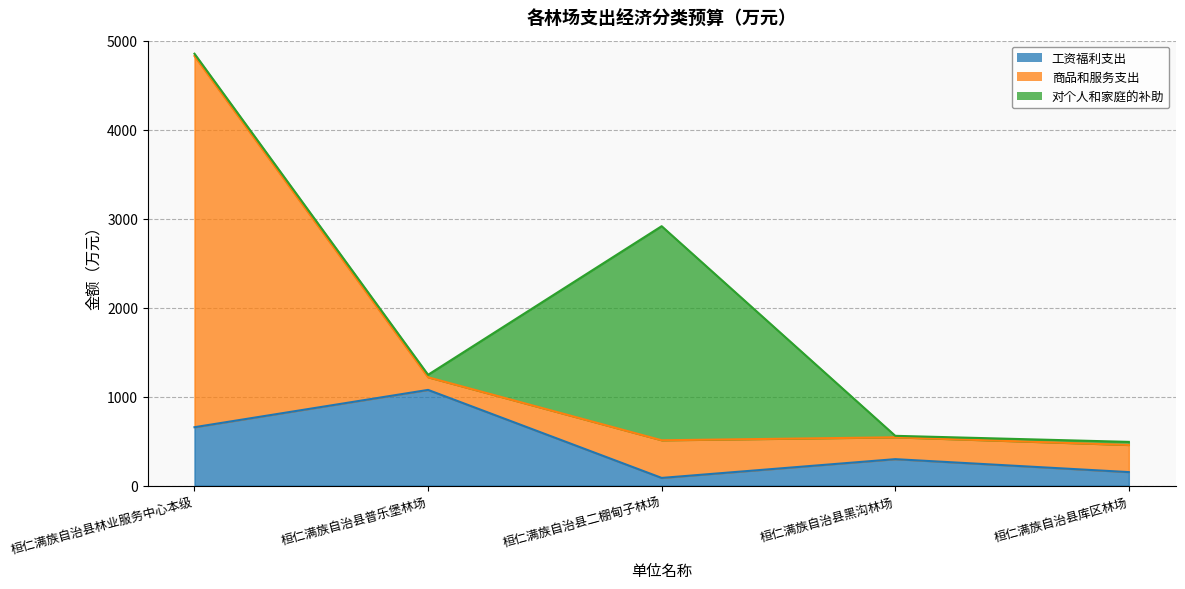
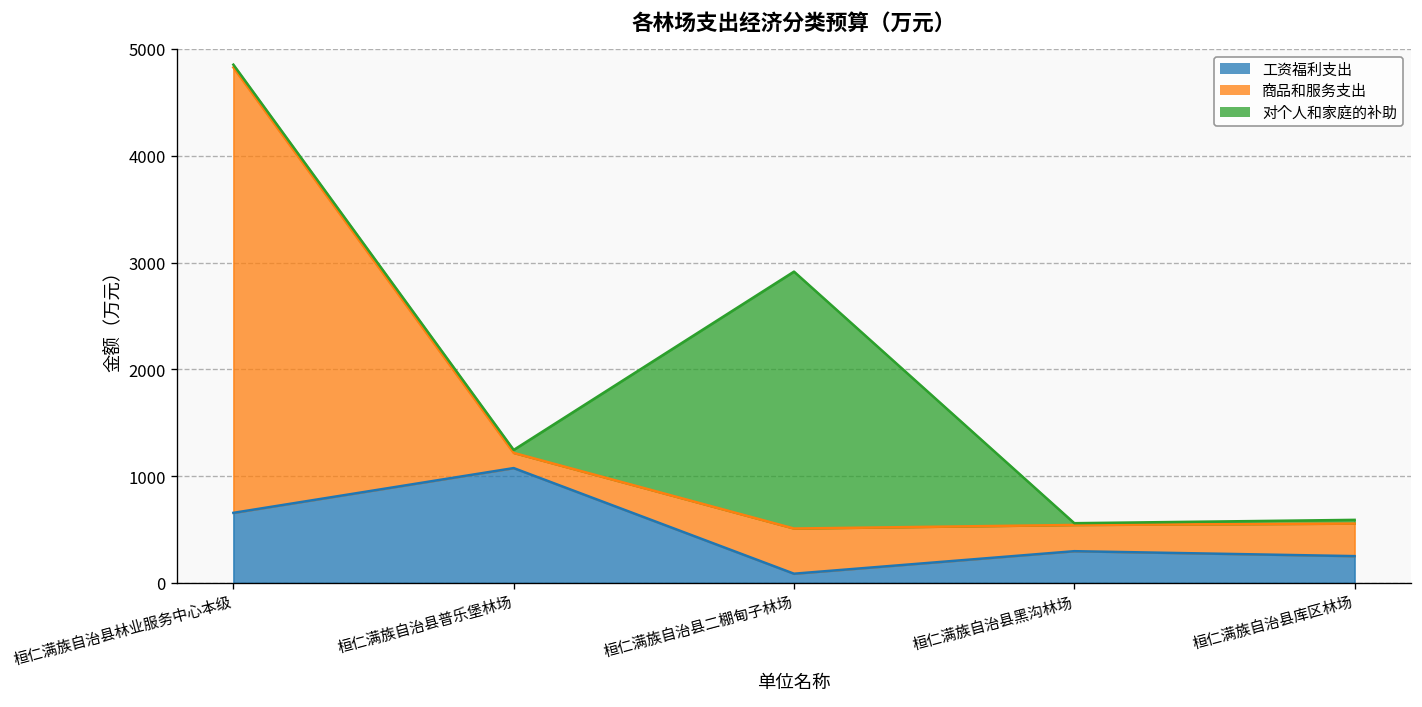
  {
    "工资福利支出": {
      "桓仁满族自治县林业服务中心本级": 700,
      "桓仁满族自治县普乐堡林场": 1100,
      "桓仁满族自治县二棚甸子林场": 100,
      "桓仁满族自治县黑沟林场": 300,
-     "桓仁满族自治县库区林场": 200
+     "桓仁满族自治县库区林场": 300
    },
    "商品和服务支出": {
      "桓仁满族自治县二棚甸子林场": 400,
      "桓仁满族自治县库区林场": 300
    },
    "对个人和家庭的补助": {
      "桓仁满族自治县二棚甸子林场": 2400,
      "桓仁满族自治县库区林场": 0
    }
  }
